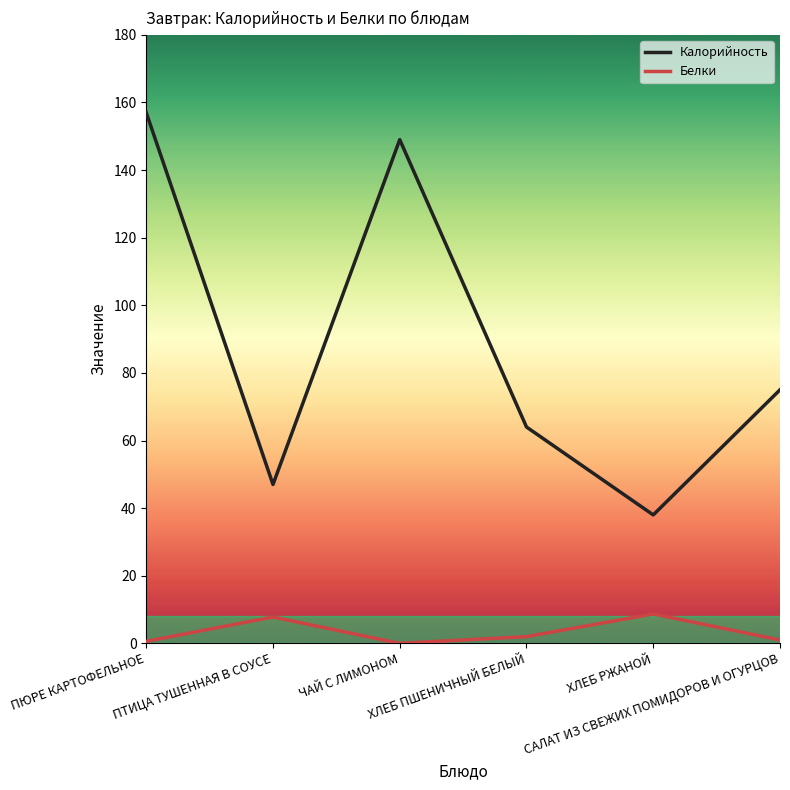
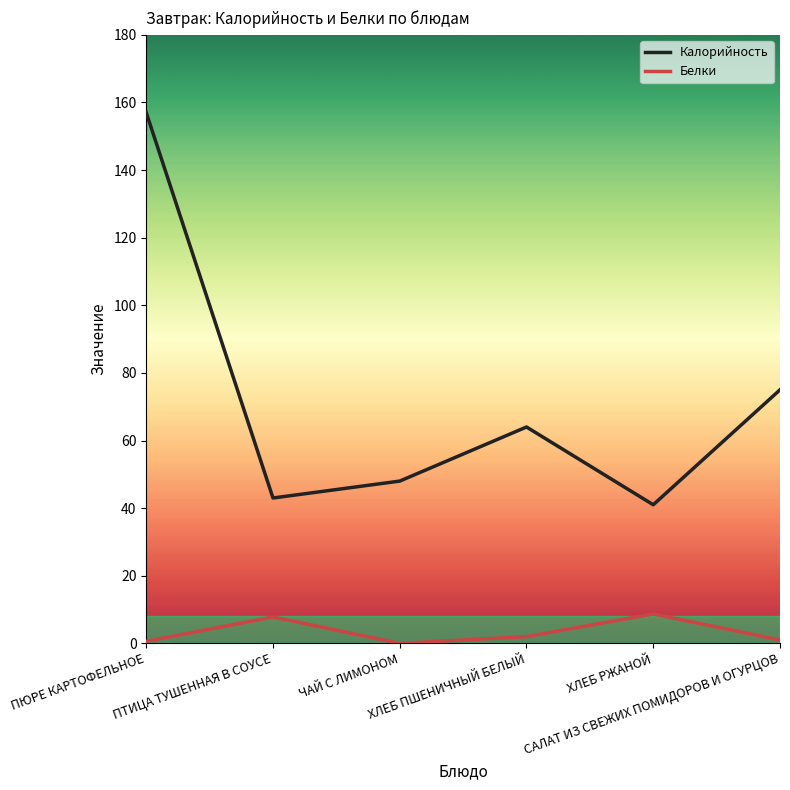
  {
    "Калорийность": {
      "ПЮРЕ КАРТОФЕЛЬНОЕ": 157,
-     "ПТИЦА ТУШЕННАЯ В СОУСЕ": 47,
-     "ЧАЙ С ЛИМОНОМ": 149,
+     "ПТИЦА ТУШЕННАЯ В СОУСЕ": 43,
+     "ЧАЙ С ЛИМОНОМ": 48,
      "ХЛЕБ ПШЕНИЧНЫЙ БЕЛЫЙ": 64,
-     "ХЛЕБ РЖАНОЙ": 38,
+     "ХЛЕБ РЖАНОЙ": 41,
      "САЛАТ ИЗ СВЕЖИХ ПОМИДОРОВ И ОГУРЦОВ": 75
    },
    "Белки": {
      "ХЛЕБ РЖАНОЙ": 9
    }
  }
